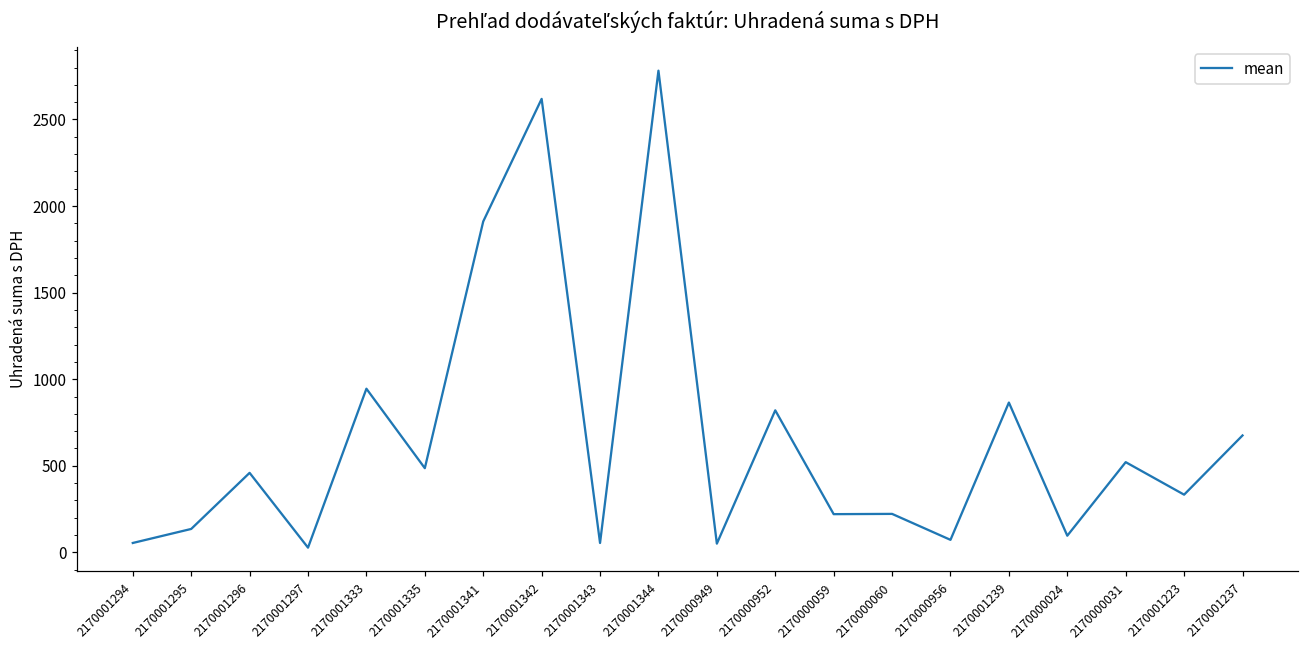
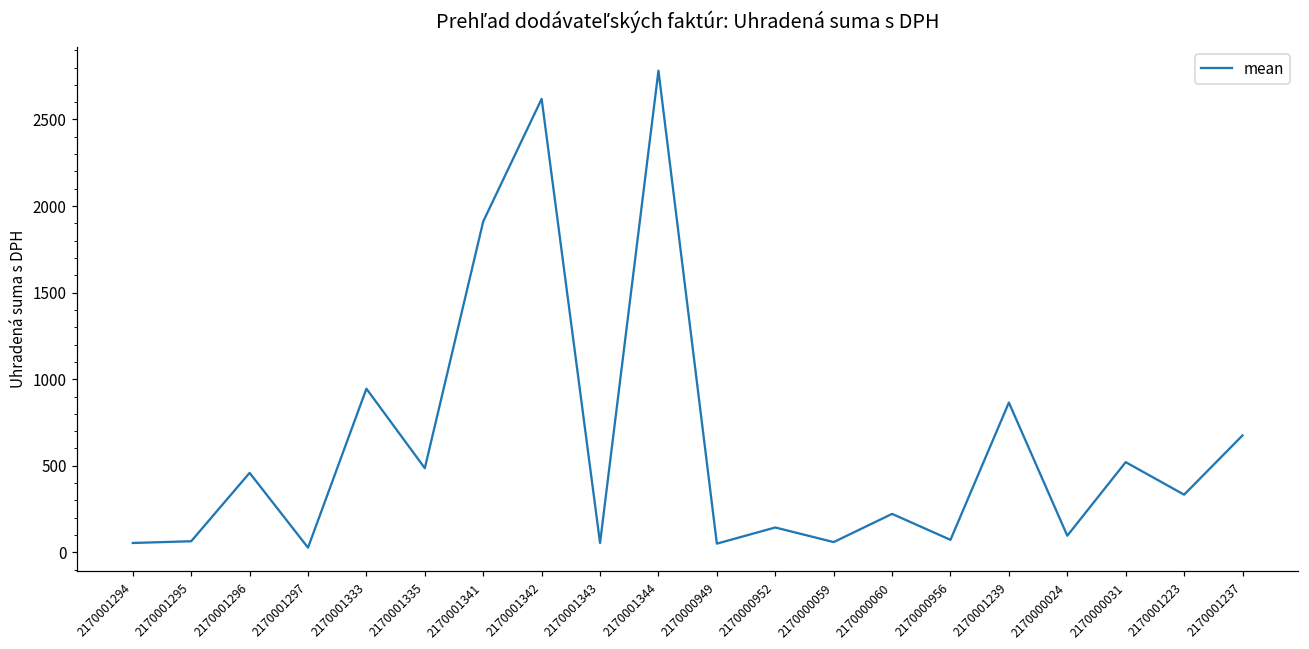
  {
    "2170001294": 50,
-   "2170001295": 140,
+   "2170001295": 60,
    "2170001296": 460,
    "2170001297": 30,
    "2170001333": 950,
    "2170001335": 490,
    "2170001341": 1910,
    "2170001342": 2620,
    "2170001343": 50,
    "2170001344": 2780,
    "2170000949": 50,
-   "2170000952": 820,
-   "2170000059": 220,
+   "2170000952": 140,
+   "2170000059": 60,
    "2170000060": 220,
    "2170000956": 70,
    "2170001239": 870,
    "2170000024": 100,
    "2170000031": 520,
    "2170001223": 330,
    "2170001237": 680
  }
